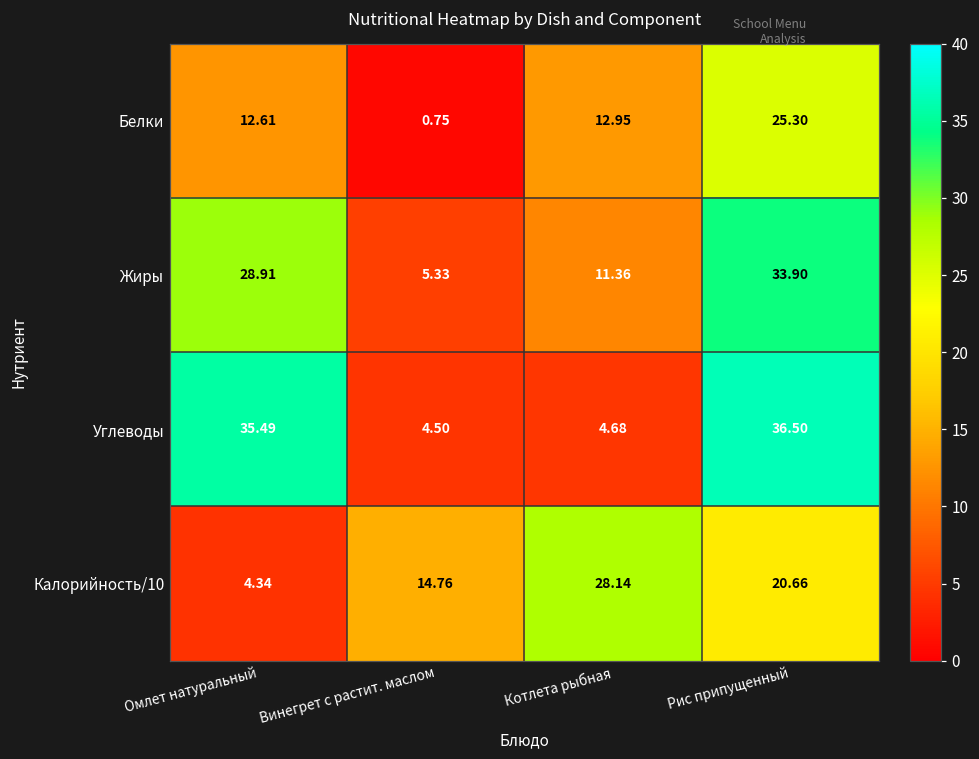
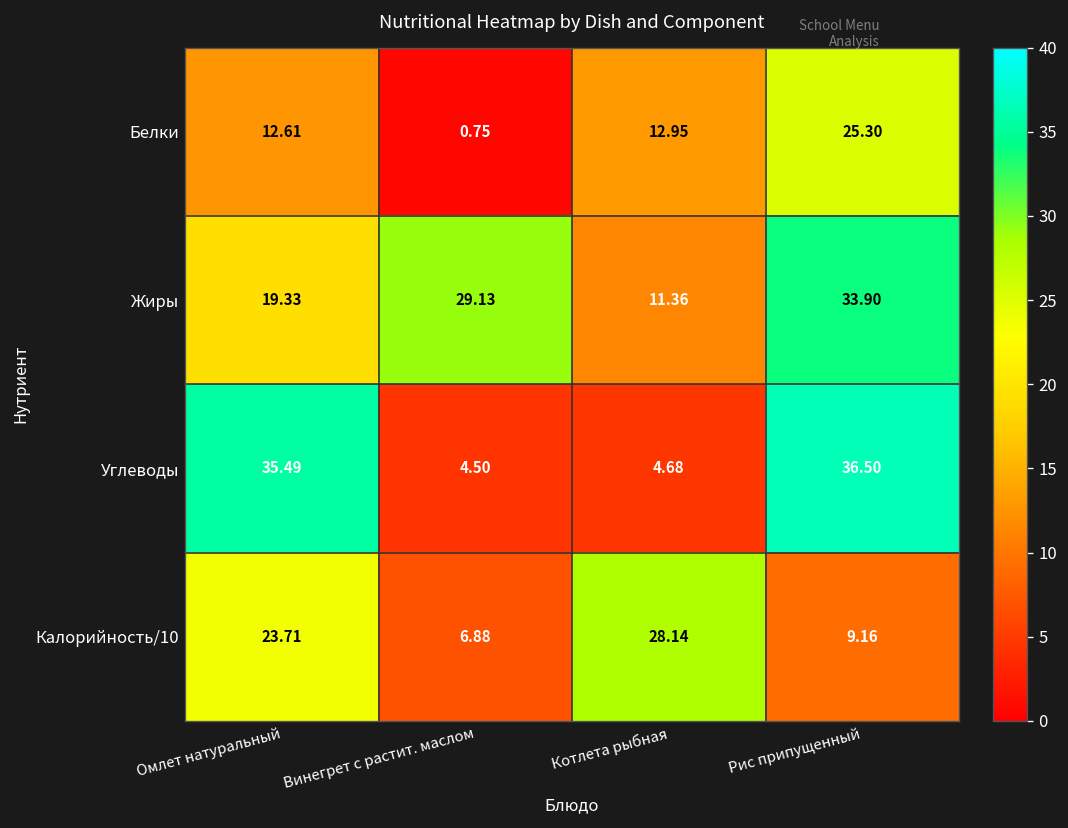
  {
    "Белки": {
      "Омлет натуральный": 12.61,
      "Винегрет с растит. маслом": 0.75,
      "Котлета рыбная": 12.95,
      "Рис припущенный": 25.30
    },
    "Жиры": {
-     "Омлет натуральный": 28.91,
-     "Винегрет с растит. маслом": 5.33,
+     "Омлет натуральный": 19.33,
+     "Винегрет с растит. маслом": 29.13,
      "Котлета рыбная": 11.36,
      "Рис припущенный": 33.90
    },
    "Углеводы": {
      "Омлет натуральный": 35.49,
      "Винегрет с растит. маслом": 4.50,
      "Котлета рыбная": 4.68,
      "Рис припущенный": 36.50
    },
    "Калорийность/10": {
-     "Омлет натуральный": 4.34,
-     "Винегрет с растит. маслом": 14.76,
+     "Омлет натуральный": 23.71,
+     "Винегрет с растит. маслом": 6.88,
      "Котлета рыбная": 28.14,
-     "Рис припущенный": 20.66
+     "Рис припущенный": 9.16
    }
  }
